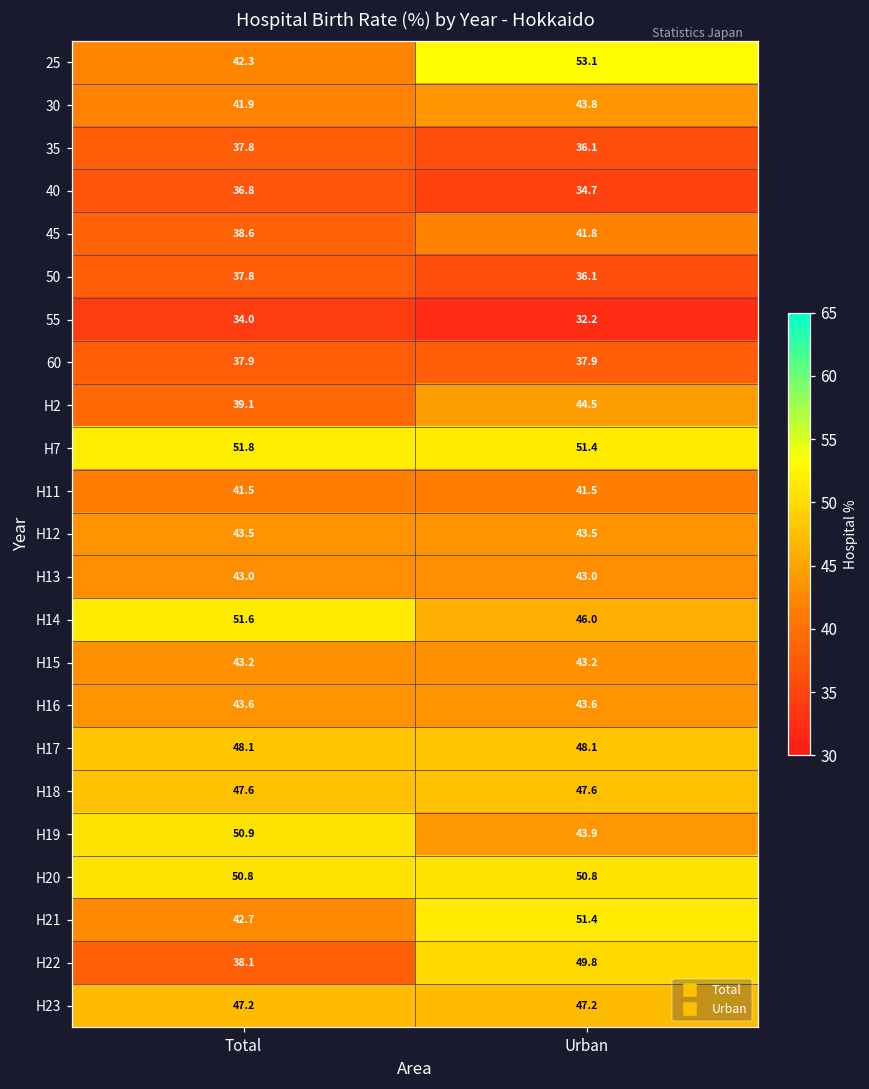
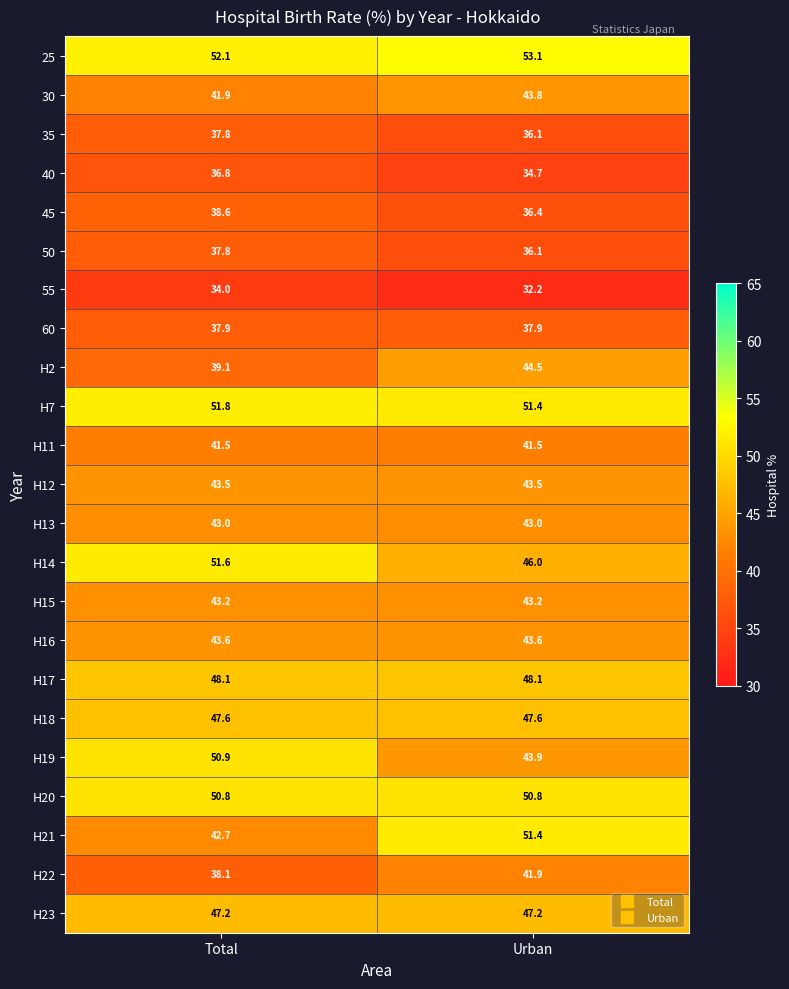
  {
    "25": {
-     "Total": 42.3,
+     "Total": 52.1,
      "Urban": 53.1
    },
    "30": {
      "Total": 41.9,
      "Urban": 43.8
    },
    "35": {
      "Total": 37.8,
      "Urban": 36.1
    },
    "40": {
      "Total": 36.8,
      "Urban": 34.7
    },
    "45": {
      "Total": 38.6,
-     "Urban": 41.8
+     "Urban": 36.4
    },
    "50": {
      "Total": 37.8,
      "Urban": 36.1
    },
    "55": {
      "Total": 34.0,
      "Urban": 32.2
    },
    "60": {
      "Total": 37.9,
      "Urban": 37.9
    },
    "H2": {
      "Total": 39.1,
      "Urban": 44.5
    },
    "H7": {
      "Total": 51.8,
      "Urban": 51.4
    },
    "H11": {
      "Total": 41.5,
      "Urban": 41.5
    },
    "H12": {
      "Total": 43.5,
      "Urban": 43.5
    },
    "H13": {
      "Total": 43.0,
      "Urban": 43.0
    },
    "H14": {
      "Total": 51.6,
      "Urban": 46.0
    },
    "H15": {
      "Total": 43.2,
      "Urban": 43.2
    },
    "H16": {
      "Total": 43.6,
      "Urban": 43.6
    },
    "H17": {
      "Total": 48.1,
      "Urban": 48.1
    },
    "H18": {
      "Total": 47.6,
      "Urban": 47.6
    },
    "H19": {
      "Total": 50.9,
      "Urban": 43.9
    },
    "H20": {
      "Total": 50.8,
      "Urban": 50.8
    },
    "H21": {
      "Total": 42.7,
      "Urban": 51.4
    },
    "H22": {
      "Total": 38.1,
-     "Urban": 49.8
+     "Urban": 41.9
    },
    "H23": {
      "Total": 47.2,
      "Urban": 47.2
    }
  }
